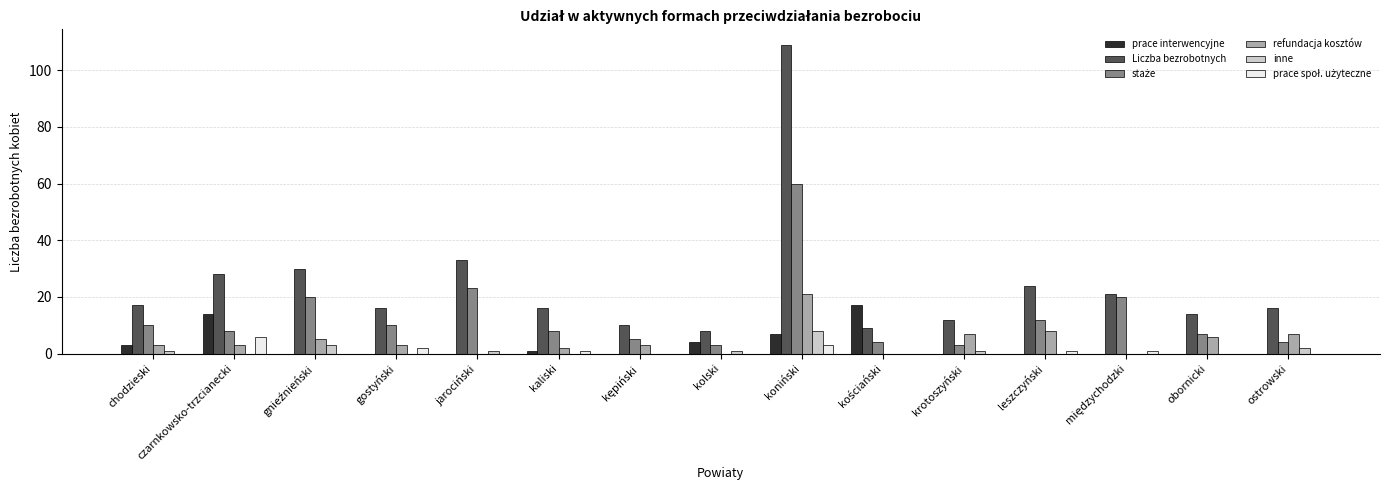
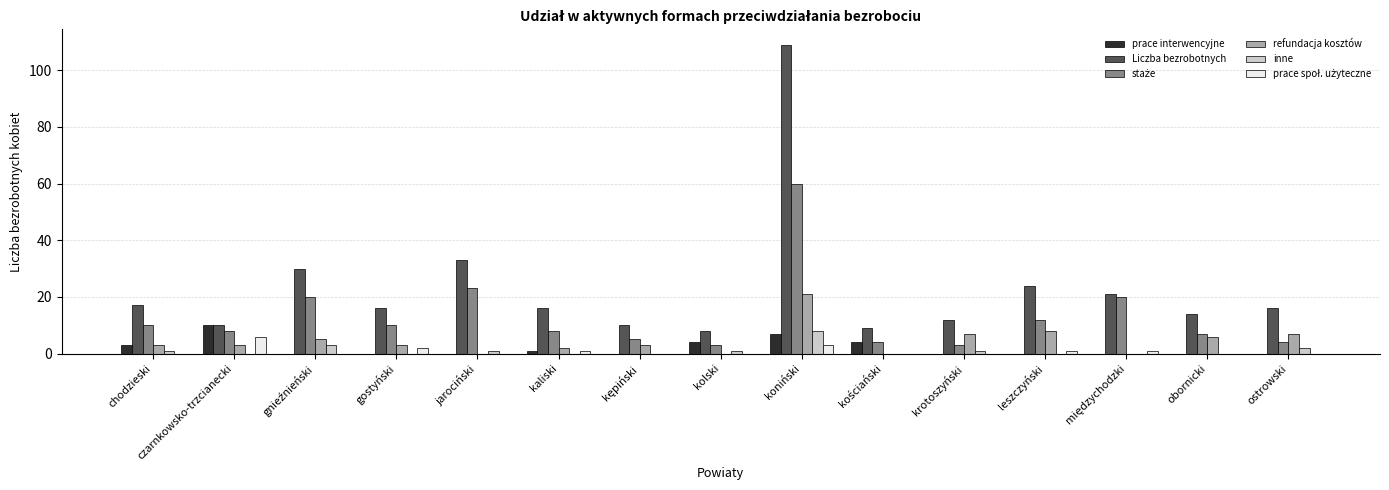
  {
    "prace interwencyjne": {
      "chodzieski": 3,
-     "czarnkowsko-trzcianecki": 14,
+     "czarnkowsko-trzcianecki": 10,
      "gnieźnieński": 0,
      "gostyński": 0,
      "jarociński": 0,
      "kaliski": 1,
      "kępiński": 0,
      "kolski": 4,
      "koniński": 7,
-     "kościański": 17,
+     "kościański": 4,
      "krotoszyński": 0,
      "leszczyński": 0,
      "międzychodzki": 0,
      "obornicki": 0,
      "ostrowski": 0
    },
    "Liczba bezrobotnych": {
      "chodzieski": 17,
-     "czarnkowsko-trzcianecki": 28,
+     "czarnkowsko-trzcianecki": 10,
      "gnieźnieński": 30,
      "gostyński": 16,
      "jarociński": 33,
      "kaliski": 16,
      "kępiński": 10,
      "kolski": 8,
      "koniński": 109,
      "kościański": 9,
      "krotoszyński": 12,
      "leszczyński": 24,
      "międzychodzki": 21,
      "obornicki": 14,
      "ostrowski": 16
    }
  }
